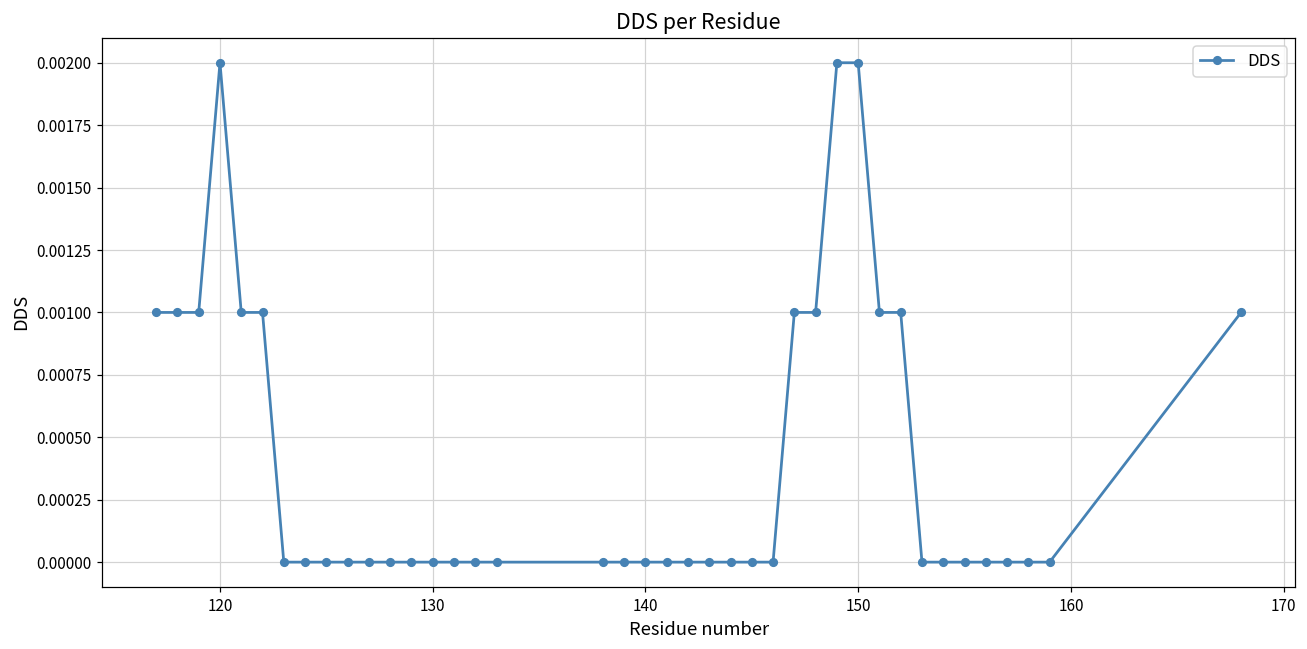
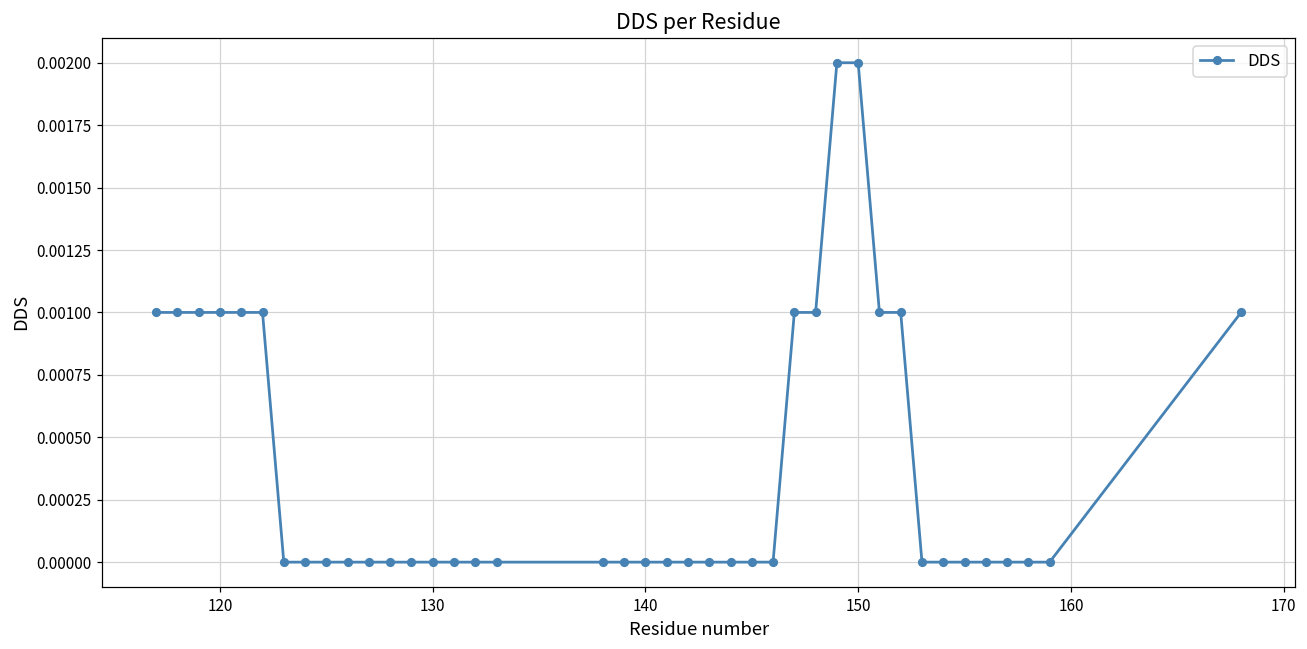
  {
-   "120": 0.002,
+   "120": 0.001,
    "130": 0.000,
    "140": 0.000,
    "150": 0.002
  }
